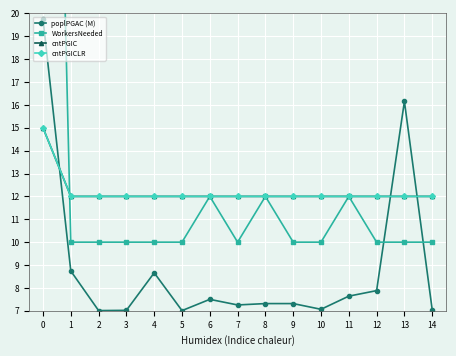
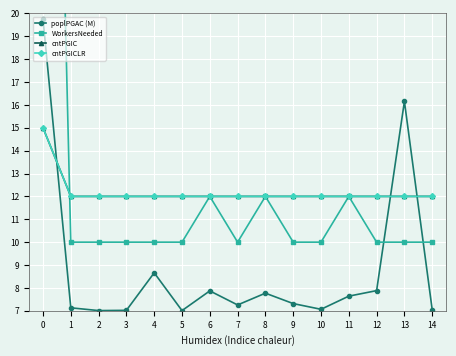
  {
    "poplPGAC (M)": {
-     "1": 8.7,
+     "1": 7.1,
      "2": 7.0,
      "3": 7.0,
      "4": 8.7,
      "5": 7.0,
-     "6": 7.5,
+     "6": 7.9,
      "7": 7.3,
-     "8": 7.3,
+     "8": 7.8,
      "9": 7.3,
      "10": 7.1,
      "11": 7.6,
      "12": 7.9,
      "13": 16.2,
      "14": 7.0
    }
  }
